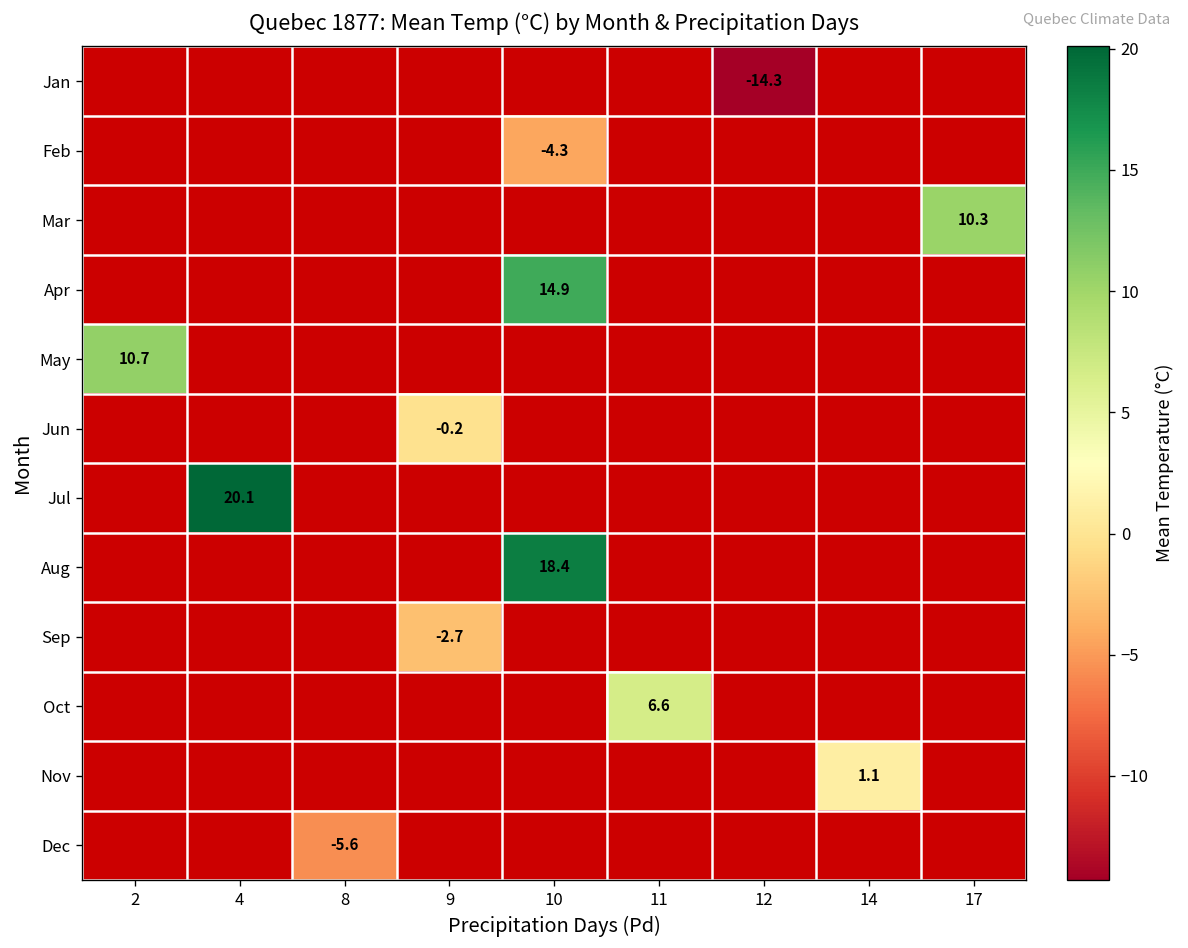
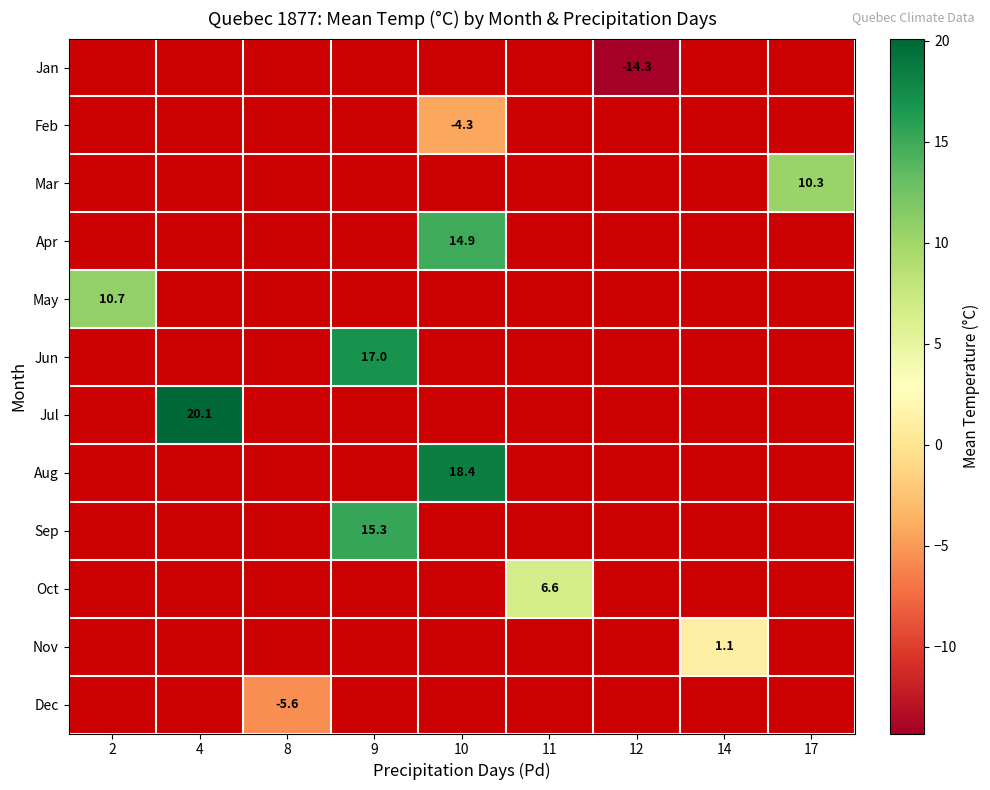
  {
    "Jan": {
      "12": -14.3
    },
    "Feb": {
      "10": -4.3
    },
    "Mar": {
      "17": 10.3
    },
    "Apr": {
      "10": 14.9
    },
    "May": {
      "2": 10.7
    },
    "Jun": {
-     "9": -0.2
+     "9": 17.0
    },
    "Jul": {
      "4": 20.1
    },
    "Aug": {
      "10": 18.4
    },
    "Sep": {
-     "9": -2.7
+     "9": 15.3
    },
    "Oct": {
      "11": 6.6
    },
    "Nov": {
      "14": 1.1
    },
    "Dec": {
      "8": -5.6
    }
  }
